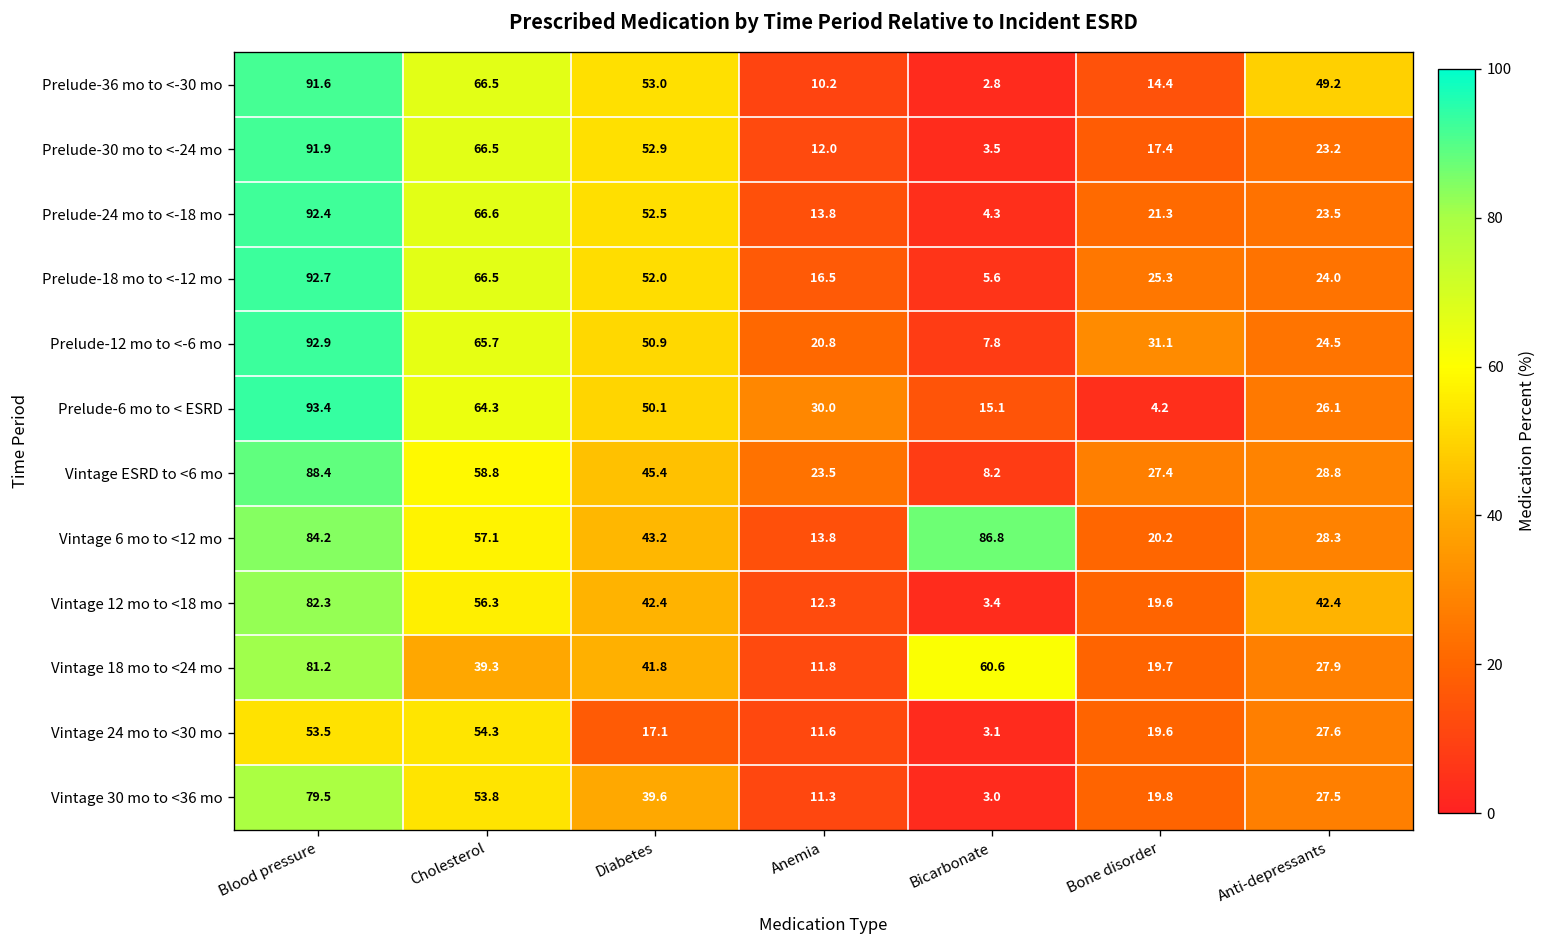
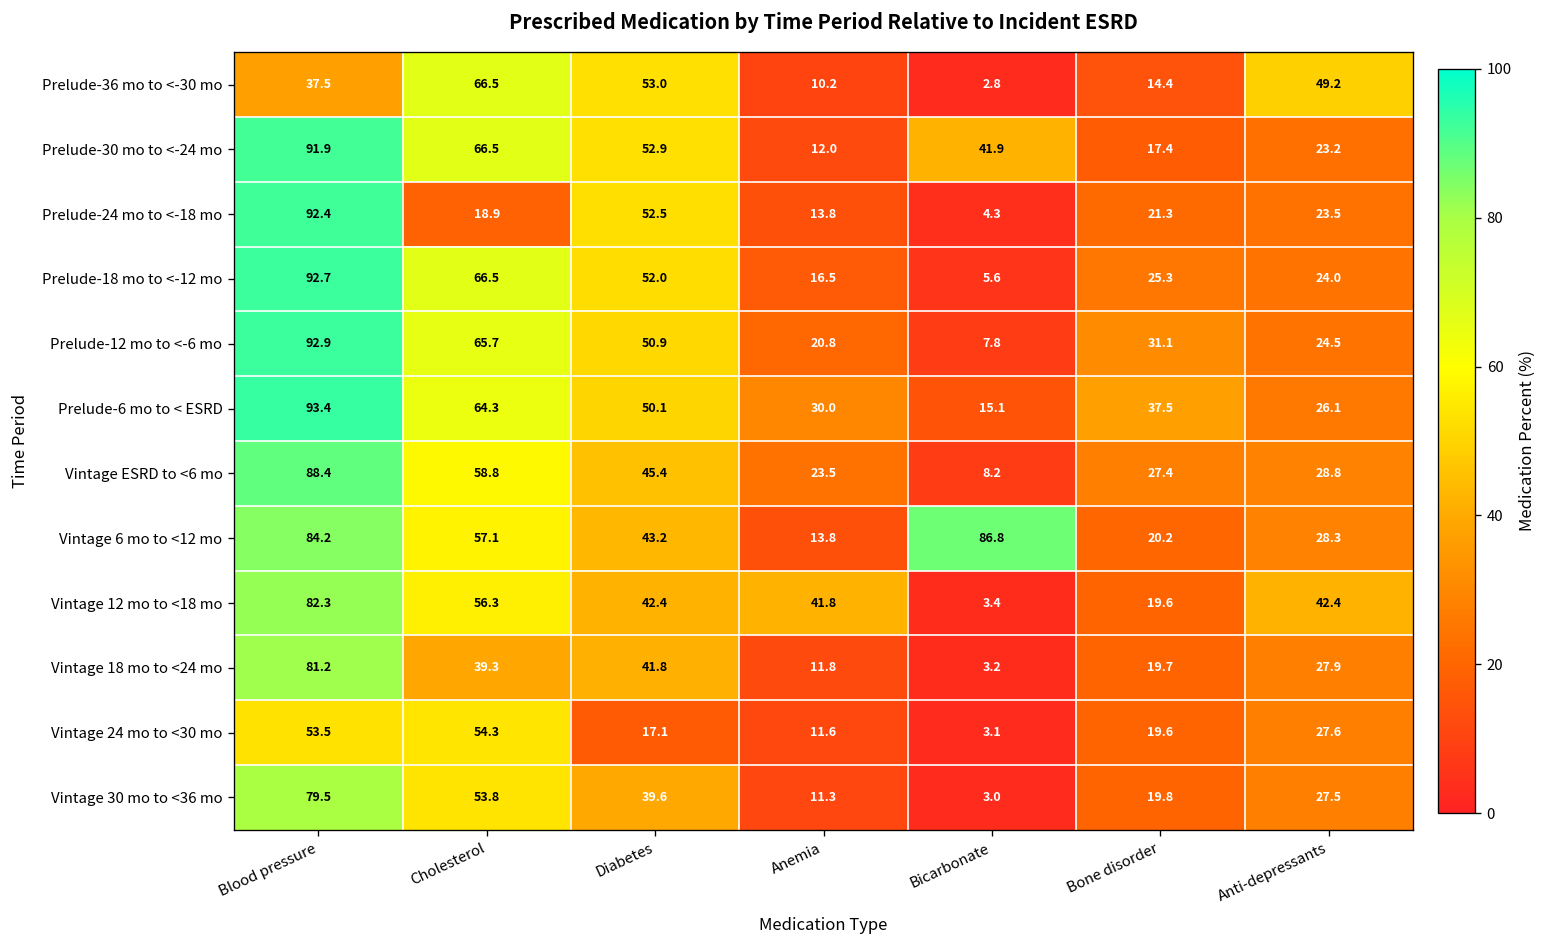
  {
    "Prelude-36 mo to <-30 mo": {
-     "Blood pressure": 91.6,
+     "Blood pressure": 37.5,
      "Cholesterol": 66.5,
      "Diabetes": 53.0,
      "Anemia": 10.2,
      "Bicarbonate": 2.8,
      "Bone disorder": 14.4,
      "Anti-depressants": 49.2
    },
    "Prelude-30 mo to <-24 mo": {
      "Blood pressure": 91.9,
      "Cholesterol": 66.5,
      "Diabetes": 52.9,
      "Anemia": 12.0,
-     "Bicarbonate": 3.5,
+     "Bicarbonate": 41.9,
      "Bone disorder": 17.4,
      "Anti-depressants": 23.2
    },
    "Prelude-24 mo to <-18 mo": {
      "Blood pressure": 92.4,
-     "Cholesterol": 66.6,
+     "Cholesterol": 18.9,
      "Diabetes": 52.5,
      "Anemia": 13.8,
      "Bicarbonate": 4.3,
      "Bone disorder": 21.3,
      "Anti-depressants": 23.5
    },
    "Prelude-18 mo to <-12 mo": {
      "Blood pressure": 92.7,
      "Cholesterol": 66.5,
      "Diabetes": 52.0,
      "Anemia": 16.5,
      "Bicarbonate": 5.6,
      "Bone disorder": 25.3,
      "Anti-depressants": 24.0
    },
    "Prelude-12 mo to <-6 mo": {
      "Blood pressure": 92.9,
      "Cholesterol": 65.7,
      "Diabetes": 50.9,
      "Anemia": 20.8,
      "Bicarbonate": 7.8,
      "Bone disorder": 31.1,
      "Anti-depressants": 24.5
    },
    "Prelude-6 mo to < ESRD": {
      "Blood pressure": 93.4,
      "Cholesterol": 64.3,
      "Diabetes": 50.1,
      "Anemia": 30.0,
      "Bicarbonate": 15.1,
-     "Bone disorder": 4.2,
+     "Bone disorder": 37.5,
      "Anti-depressants": 26.1
    },
    "Vintage ESRD to <6 mo": {
      "Blood pressure": 88.4,
      "Cholesterol": 58.8,
      "Diabetes": 45.4,
      "Anemia": 23.5,
      "Bicarbonate": 8.2,
      "Bone disorder": 27.4,
      "Anti-depressants": 28.8
    },
    "Vintage 6 mo to <12 mo": {
      "Blood pressure": 84.2,
      "Cholesterol": 57.1,
      "Diabetes": 43.2,
      "Anemia": 13.8,
      "Bicarbonate": 86.8,
      "Bone disorder": 20.2,
      "Anti-depressants": 28.3
    },
    "Vintage 12 mo to <18 mo": {
      "Blood pressure": 82.3,
      "Cholesterol": 56.3,
      "Diabetes": 42.4,
-     "Anemia": 12.3,
+     "Anemia": 41.8,
      "Bicarbonate": 3.4,
      "Bone disorder": 19.6,
      "Anti-depressants": 42.4
    },
    "Vintage 18 mo to <24 mo": {
      "Blood pressure": 81.2,
      "Cholesterol": 39.3,
      "Diabetes": 41.8,
      "Anemia": 11.8,
-     "Bicarbonate": 60.6,
+     "Bicarbonate": 3.2,
      "Bone disorder": 19.7,
      "Anti-depressants": 27.9
    },
    "Vintage 24 mo to <30 mo": {
      "Blood pressure": 53.5,
      "Cholesterol": 54.3,
      "Diabetes": 17.1,
      "Anemia": 11.6,
      "Bicarbonate": 3.1,
      "Bone disorder": 19.6,
      "Anti-depressants": 27.6
    },
    "Vintage 30 mo to <36 mo": {
      "Blood pressure": 79.5,
      "Cholesterol": 53.8,
      "Diabetes": 39.6,
      "Anemia": 11.3,
      "Bicarbonate": 3.0,
      "Bone disorder": 19.8,
      "Anti-depressants": 27.5
    }
  }
